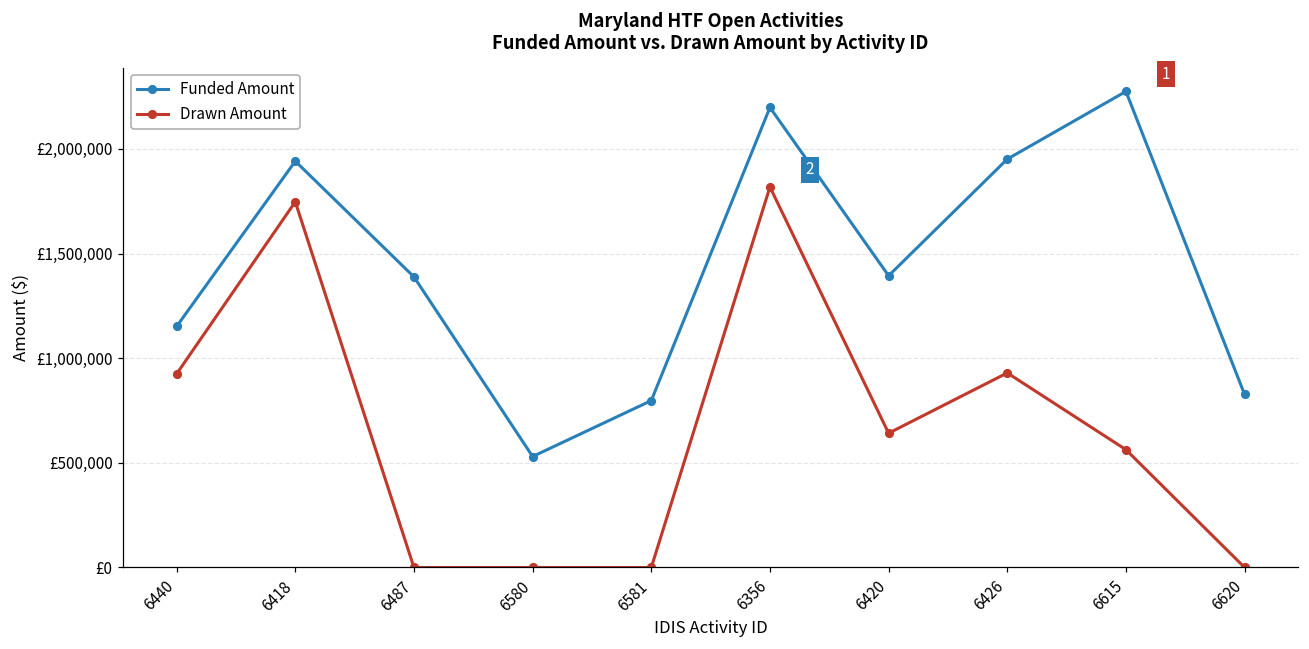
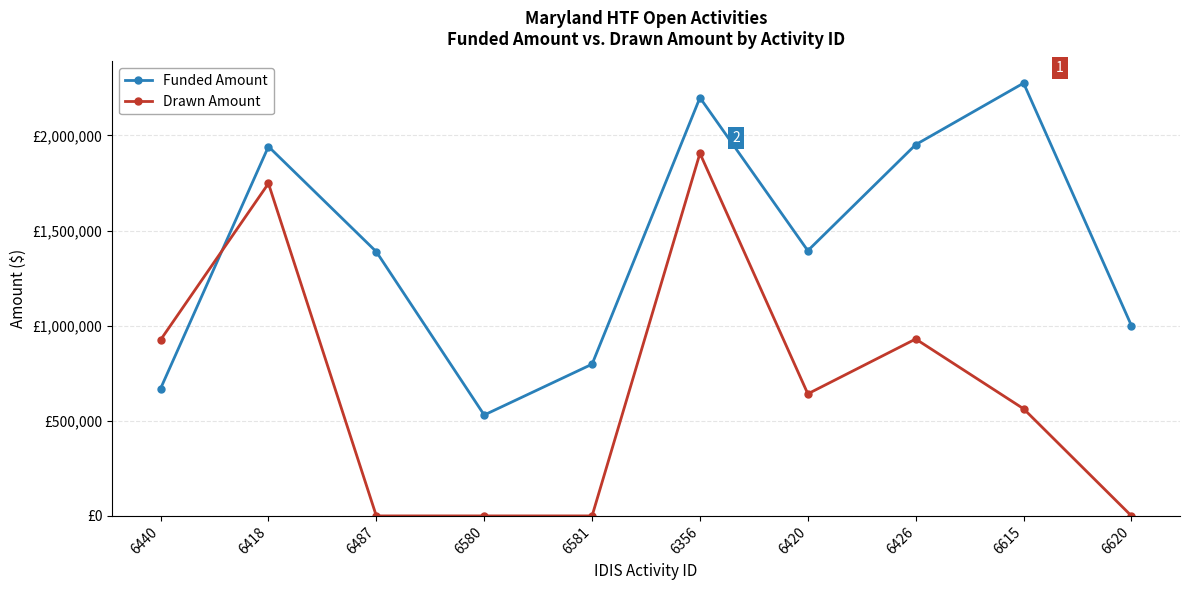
  {
    "Funded Amount": {
-     "6440": "£1,150,000",
+     "6440": "£670,000",
      "6418": "£1,940,000",
      "6487": "£1,390,000",
      "6580": "£530,000",
      "6581": "£800,000",
      "6356": "£2,200,000",
      "6420": "£1,390,000",
      "6426": "£1,950,000",
      "6615": "£2,280,000",
-     "6620": "£830,000"
+     "6620": "£1,000,000"
    },
    "Drawn Amount": {
      "6440": "£930,000",
      "6418": "£1,750,000",
      "6487": "£0",
      "6580": "£0",
      "6581": "£0",
-     "6356": "£1,820,000",
+     "6356": "£1,910,000",
      "6420": "£640,000",
      "6426": "£930,000",
      "6615": "£560,000",
      "6620": "£0"
    }
  }
